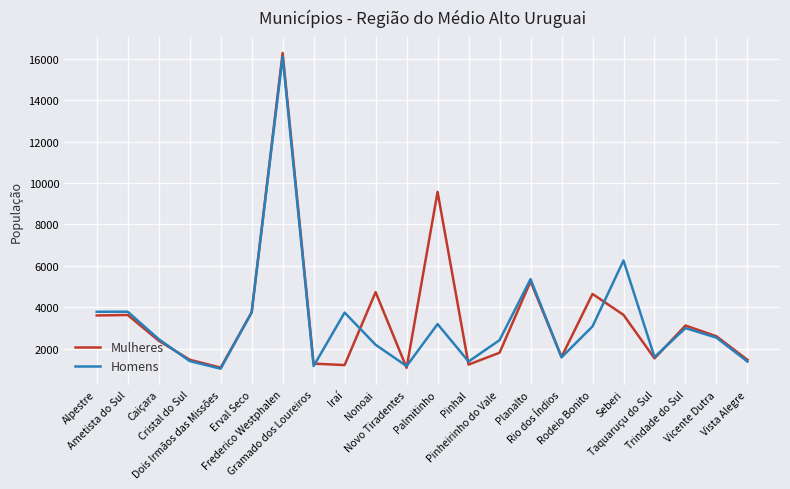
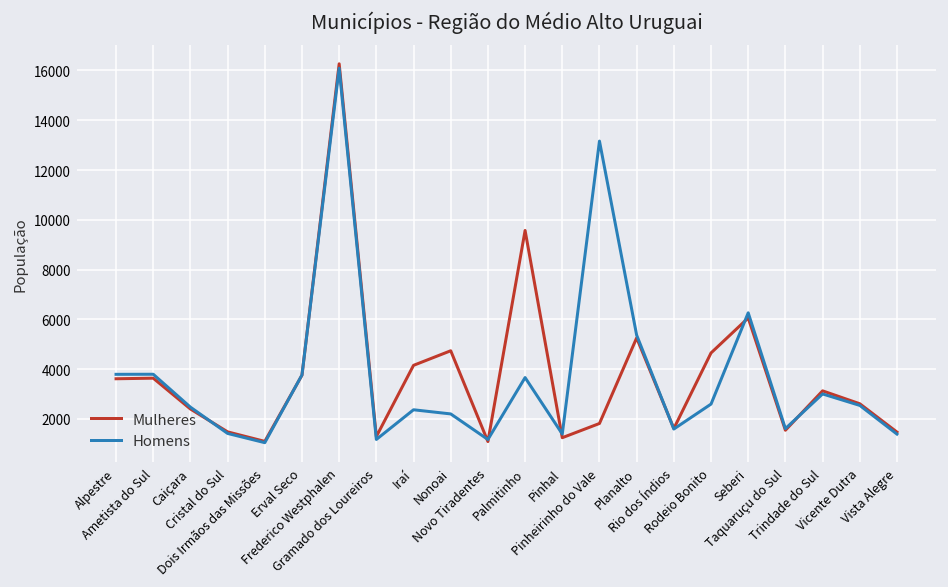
  {
    "Mulheres": {
      "Alpestre": 3600,
      "Ametista do Sul": 3600,
      "Frederico Westphalen": 16300,
-     "Iraí": 1200,
+     "Iraí": 4200,
      "Nonoai": 4700,
      "Palmitinho": 9600,
      "Pinhal": 1200,
      "Pinheirinho do Vale": 1800,
      "Rodeio Bonito": 4700,
-     "Seberi": 3600,
+     "Seberi": 6100,
      "Trindade do Sul": 3100
    },
    "Homens": {
      "Alpestre": 3800,
      "Ametista do Sul": 3800,
      "Frederico Westphalen": 16100,
-     "Iraí": 3800,
+     "Iraí": 2400,
      "Nonoai": 2200,
-     "Palmitinho": 3200,
+     "Palmitinho": 3700,
      "Pinhal": 1400,
-     "Pinheirinho do Vale": 2400,
-     "Rodeio Bonito": 3100,
+     "Pinheirinho do Vale": 13200,
+     "Rodeio Bonito": 2600,
      "Seberi": 6300,
      "Trindade do Sul": 3000
    }
  }
